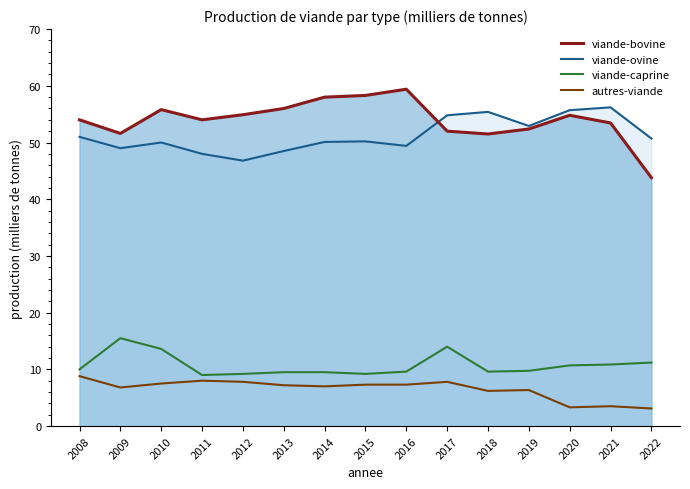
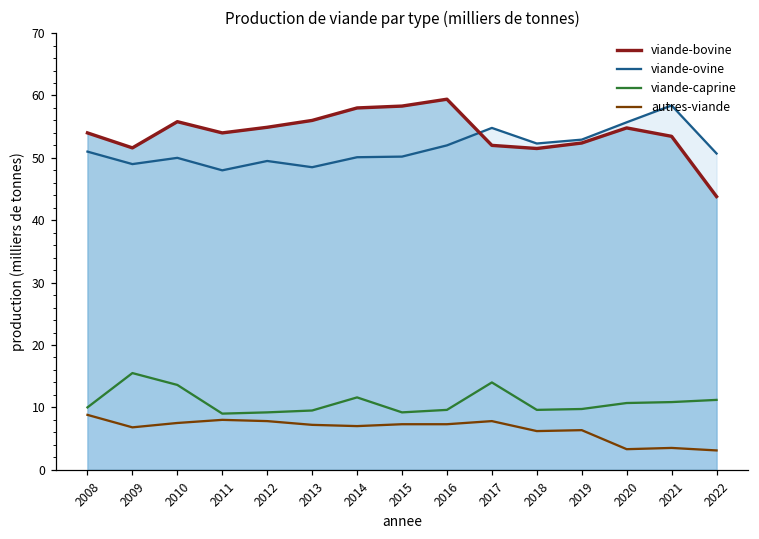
  {
    "viande-ovine": {
      "2008": 51,
      "2009": 49,
      "2010": 50,
      "2011": 48,
-     "2012": 47,
+     "2012": 50,
      "2013": 49,
      "2014": 50,
      "2015": 50,
-     "2016": 49,
+     "2016": 52,
      "2017": 55,
-     "2018": 55,
+     "2018": 52,
      "2019": 53,
      "2020": 56,
-     "2021": 56,
+     "2021": 58,
      "2022": 51
    },
    "viande-caprine": {
      "2008": 10,
      "2009": 16,
      "2010": 14,
      "2011": 9,
      "2012": 9,
      "2013": 10,
-     "2014": 10,
+     "2014": 12,
      "2015": 9,
      "2016": 10,
      "2017": 14,
      "2018": 10,
      "2019": 10,
      "2020": 11,
      "2021": 11,
      "2022": 11
    }
  }
